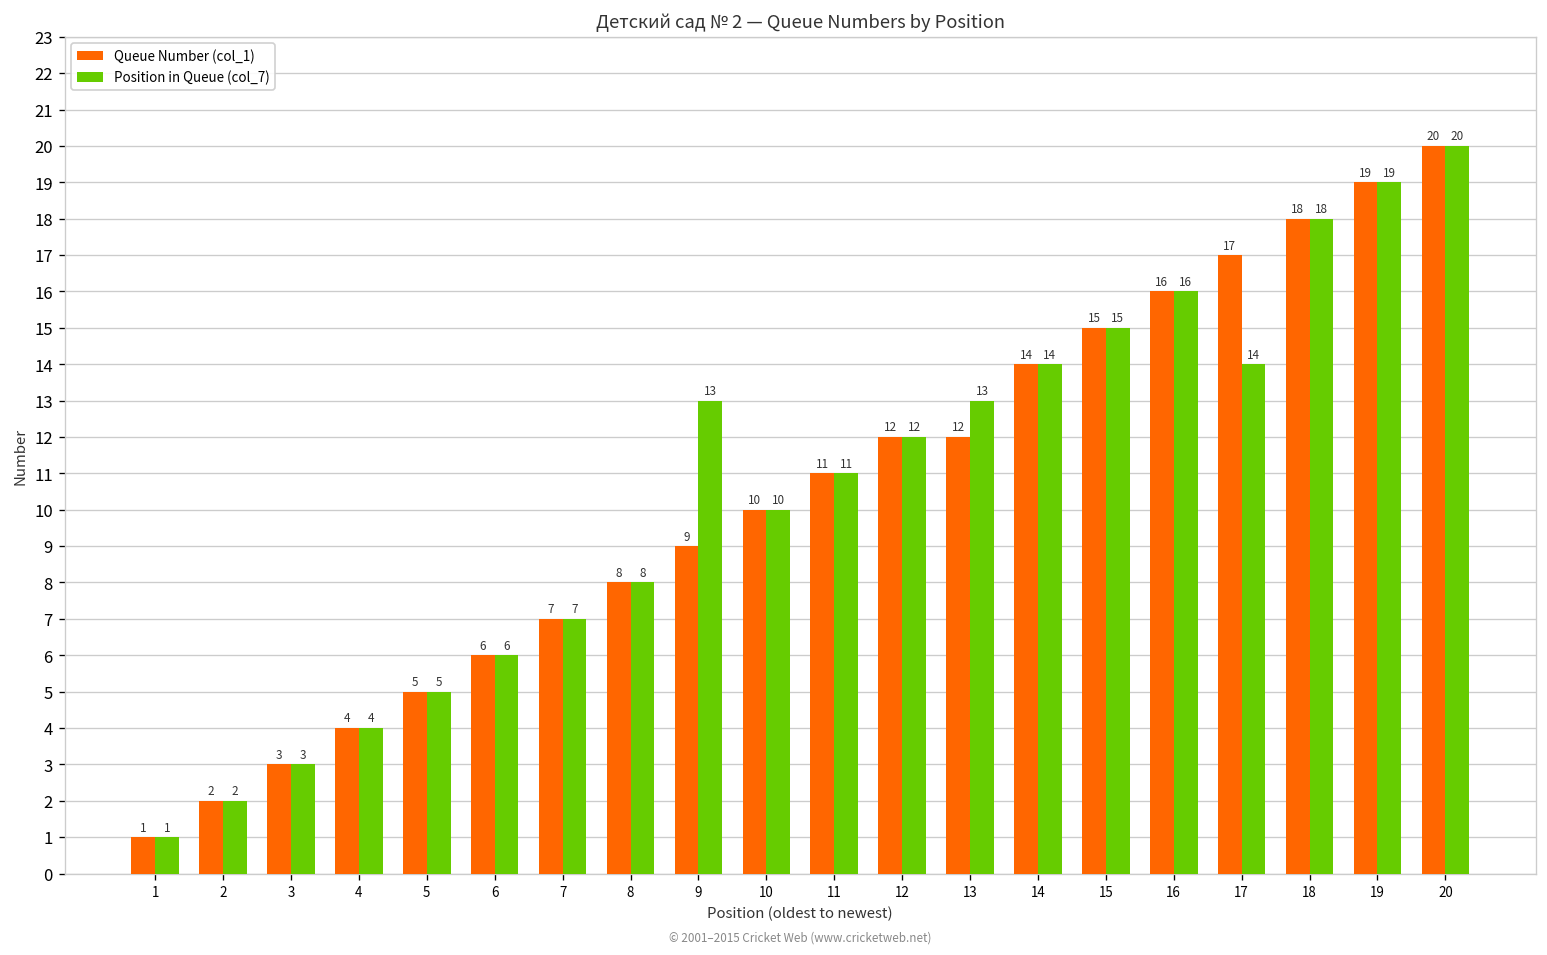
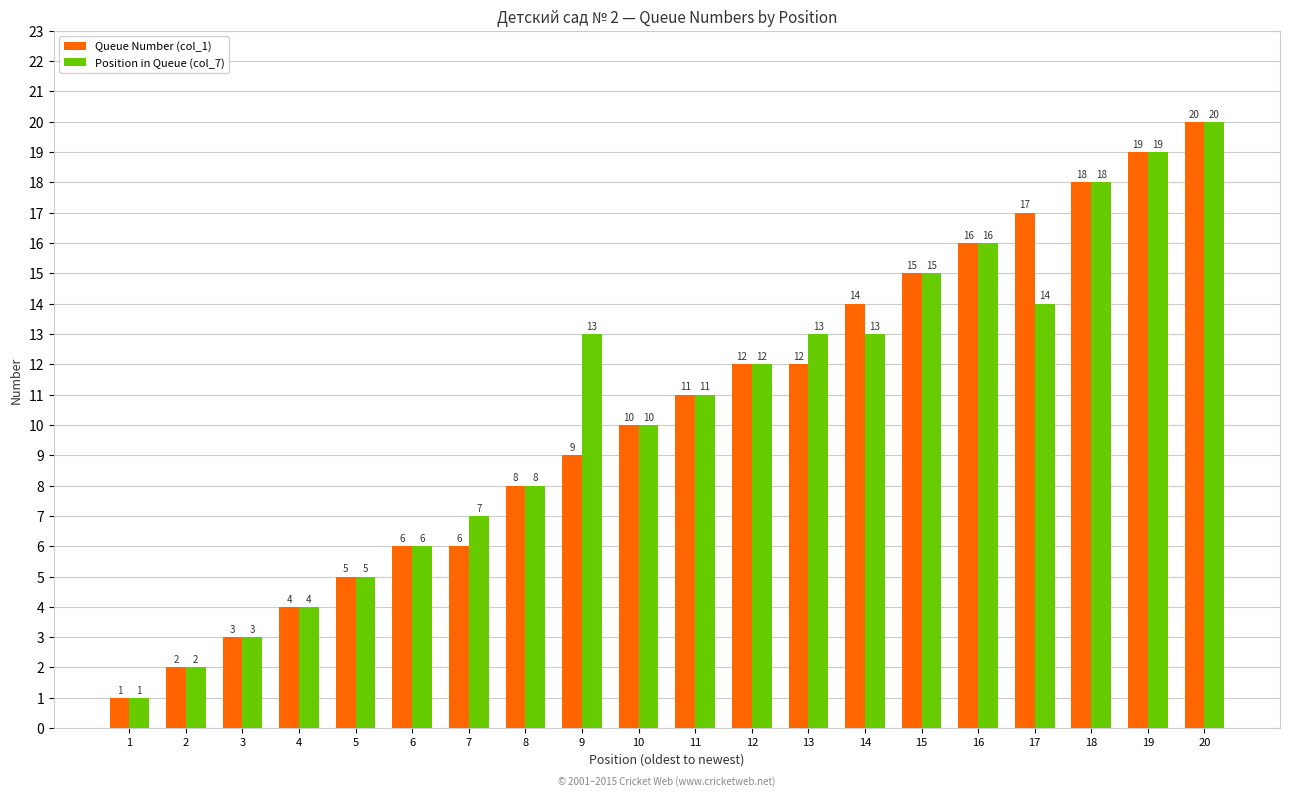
  {
    "Queue Number (col_1)": {
      "1": 1,
      "2": 2,
      "3": 3,
      "4": 4,
      "5": 5,
      "6": 6,
-     "7": 7,
+     "7": 6,
      "8": 8,
      "9": 9,
      "10": 10,
      "11": 11,
      "12": 12,
      "13": 12,
      "14": 14,
      "15": 15,
      "16": 16,
      "17": 17,
      "18": 18,
      "19": 19,
      "20": 20
    },
    "Position in Queue (col_7)": {
      "1": 1,
      "2": 2,
      "3": 3,
      "4": 4,
      "5": 5,
      "6": 6,
      "7": 7,
      "8": 8,
      "9": 13,
      "10": 10,
      "11": 11,
      "12": 12,
      "13": 13,
-     "14": 14,
+     "14": 13,
      "15": 15,
      "16": 16,
      "17": 14,
      "18": 18,
      "19": 19,
      "20": 20
    }
  }
